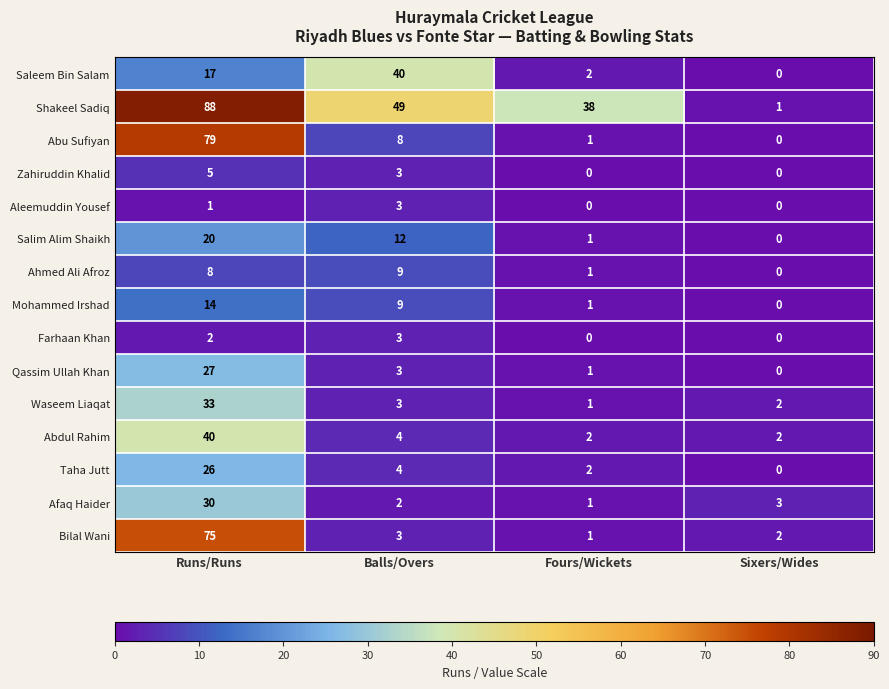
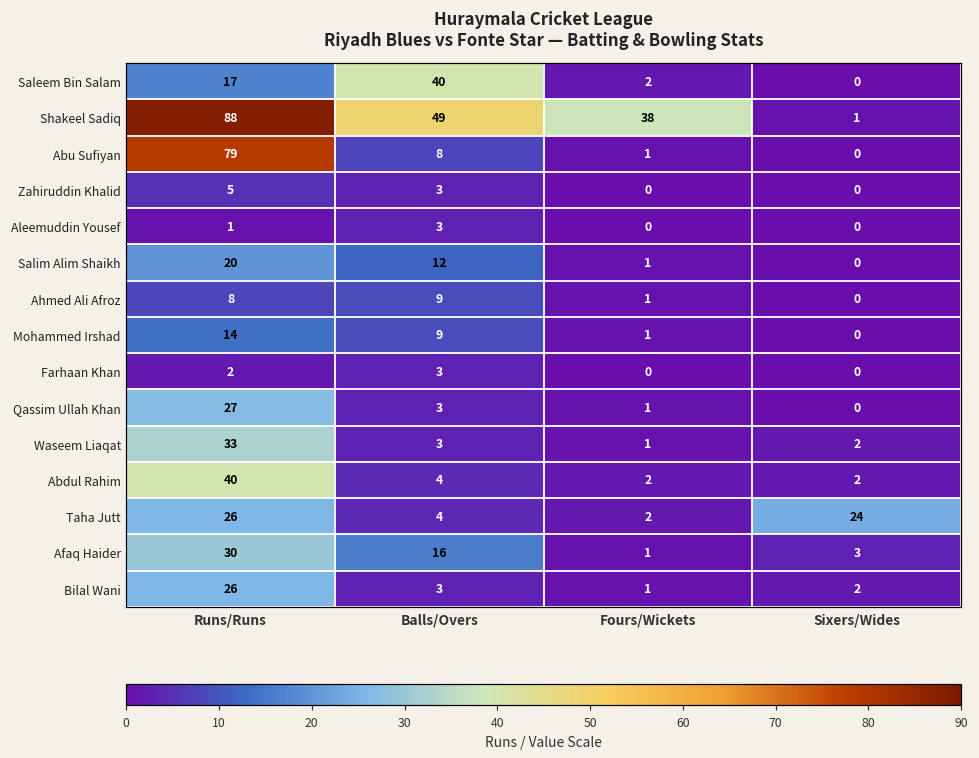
  {
    "Saleem Bin Salam": {
      "Runs/Runs": 17,
      "Balls/Overs": 40,
      "Fours/Wickets": 2,
      "Sixers/Wides": 0
    },
    "Shakeel Sadiq": {
      "Runs/Runs": 88,
      "Balls/Overs": 49,
      "Fours/Wickets": 38,
      "Sixers/Wides": 1
    },
    "Abu Sufiyan": {
      "Runs/Runs": 79,
      "Balls/Overs": 8,
      "Fours/Wickets": 1,
      "Sixers/Wides": 0
    },
    "Zahiruddin Khalid": {
      "Runs/Runs": 5,
      "Balls/Overs": 3,
      "Fours/Wickets": 0,
      "Sixers/Wides": 0
    },
    "Aleemuddin Yousef": {
      "Runs/Runs": 1,
      "Balls/Overs": 3,
      "Fours/Wickets": 0,
      "Sixers/Wides": 0
    },
    "Salim Alim Shaikh": {
      "Runs/Runs": 20,
      "Balls/Overs": 12,
      "Fours/Wickets": 1,
      "Sixers/Wides": 0
    },
    "Ahmed Ali Afroz": {
      "Runs/Runs": 8,
      "Balls/Overs": 9,
      "Fours/Wickets": 1,
      "Sixers/Wides": 0
    },
    "Mohammed Irshad": {
      "Runs/Runs": 14,
      "Balls/Overs": 9,
      "Fours/Wickets": 1,
      "Sixers/Wides": 0
    },
    "Farhaan Khan": {
      "Runs/Runs": 2,
      "Balls/Overs": 3,
      "Fours/Wickets": 0,
      "Sixers/Wides": 0
    },
    "Qassim Ullah Khan": {
      "Runs/Runs": 27,
      "Balls/Overs": 3,
      "Fours/Wickets": 1,
      "Sixers/Wides": 0
    },
    "Waseem Liaqat": {
      "Runs/Runs": 33,
      "Balls/Overs": 3,
      "Fours/Wickets": 1,
      "Sixers/Wides": 2
    },
    "Abdul Rahim": {
      "Runs/Runs": 40,
      "Balls/Overs": 4,
      "Fours/Wickets": 2,
      "Sixers/Wides": 2
    },
    "Taha Jutt": {
      "Runs/Runs": 26,
      "Balls/Overs": 4,
      "Fours/Wickets": 2,
-     "Sixers/Wides": 0
+     "Sixers/Wides": 24
    },
    "Afaq Haider": {
      "Runs/Runs": 30,
-     "Balls/Overs": 2,
+     "Balls/Overs": 16,
      "Fours/Wickets": 1,
      "Sixers/Wides": 3
    },
    "Bilal Wani": {
-     "Runs/Runs": 75,
+     "Runs/Runs": 26,
      "Balls/Overs": 3,
      "Fours/Wickets": 1,
      "Sixers/Wides": 2
    }
  }
